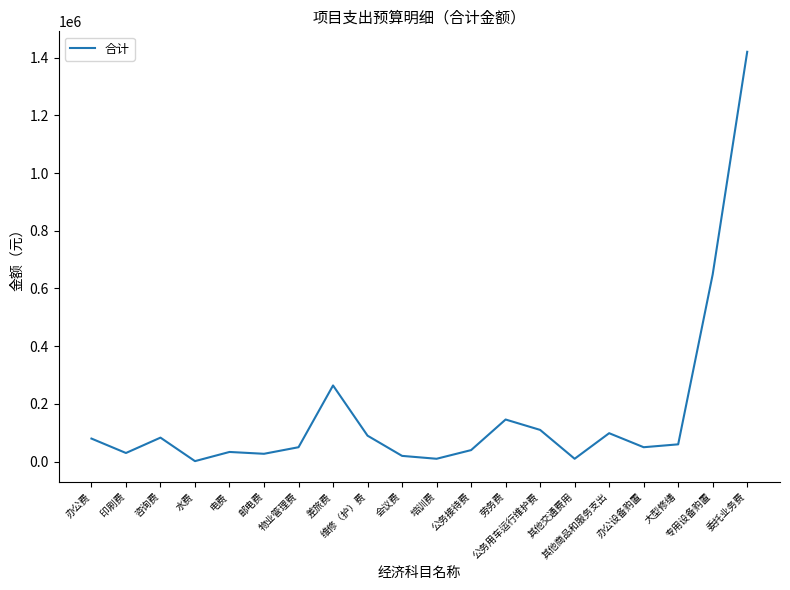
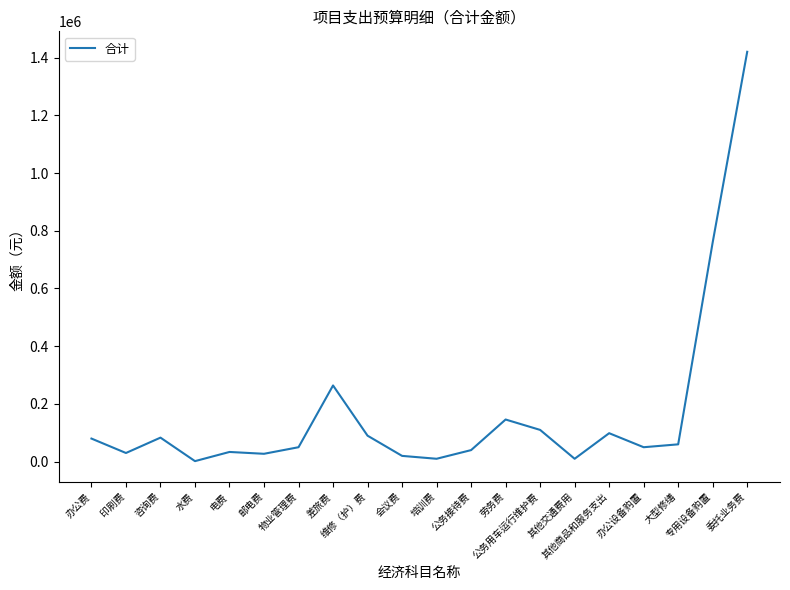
  {
    "办公费": 80000,
    "印刷费": 30000,
    "咨询费": 80000,
    "水费": 0,
    "电费": 30000,
    "邮电费": 30000,
    "物业管理费": 50000,
    "差旅费": 260000,
    "维修（护）费": 90000,
    "会议费": 20000,
    "培训费": 10000,
    "公务接待费": 40000,
    "劳务费": 150000,
    "公务用车运行维护费": 110000,
    "其他交通费用": 10000,
    "其他商品和服务支出": 100000,
    "办公设备购置": 50000,
    "大型修缮": 60000,
-   "专用设备购置": 650000,
+   "专用设备购置": 760000,
    "委托业务费": 1420000
  }
